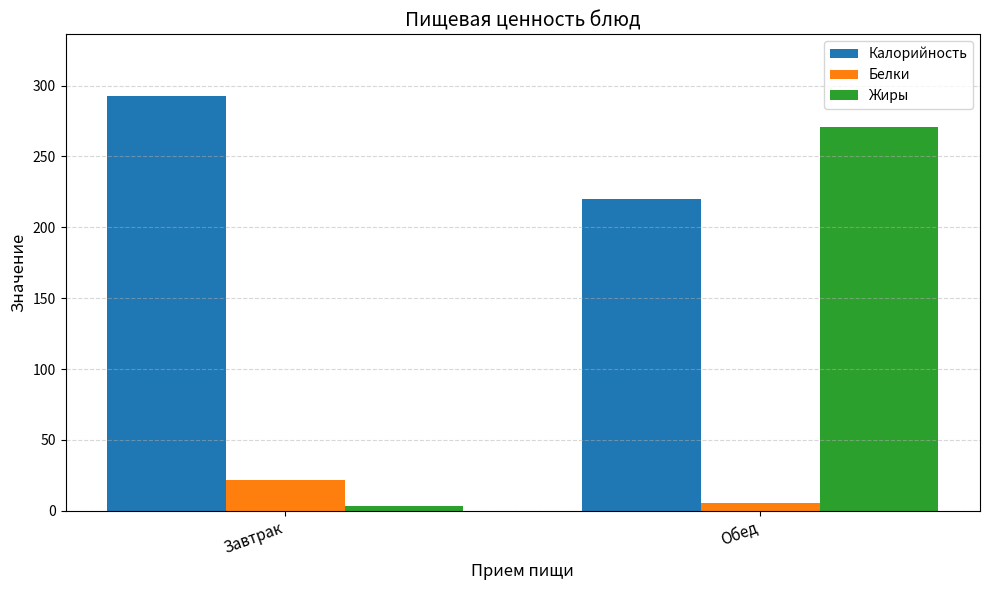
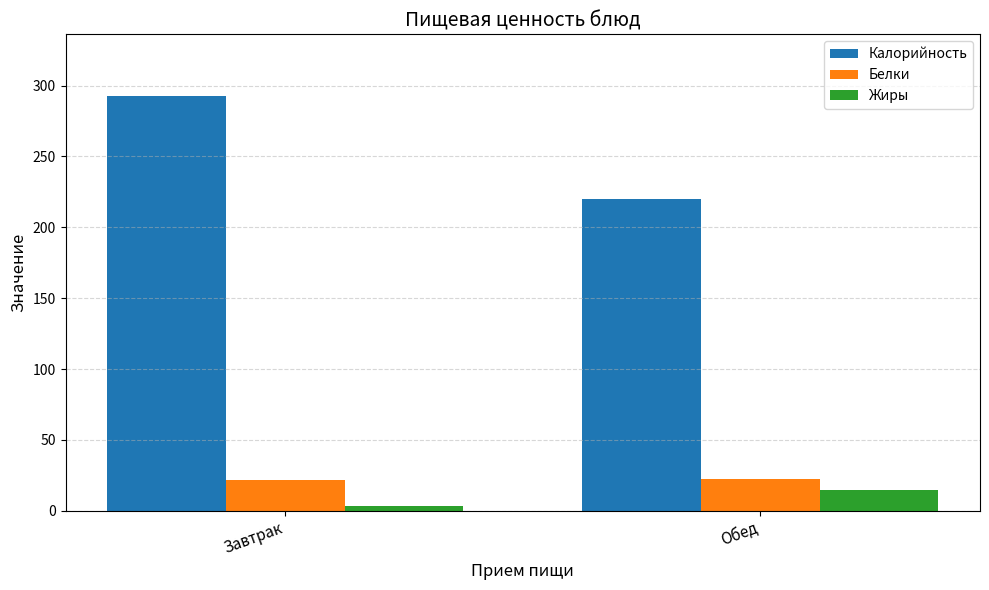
  {
    "Калорийность": {
      "Завтрак": 292,
      "Обед": 220
    },
    "Белки": {
      "Завтрак": 22,
-     "Обед": 6
+     "Обед": 22
    },
    "Жиры": {
      "Завтрак": 4,
-     "Обед": 271
+     "Обед": 15
    }
  }
